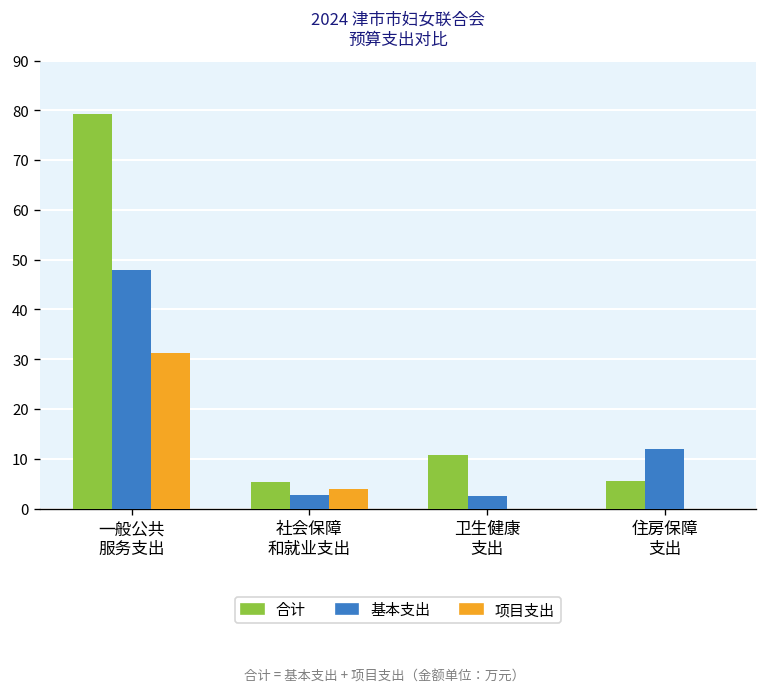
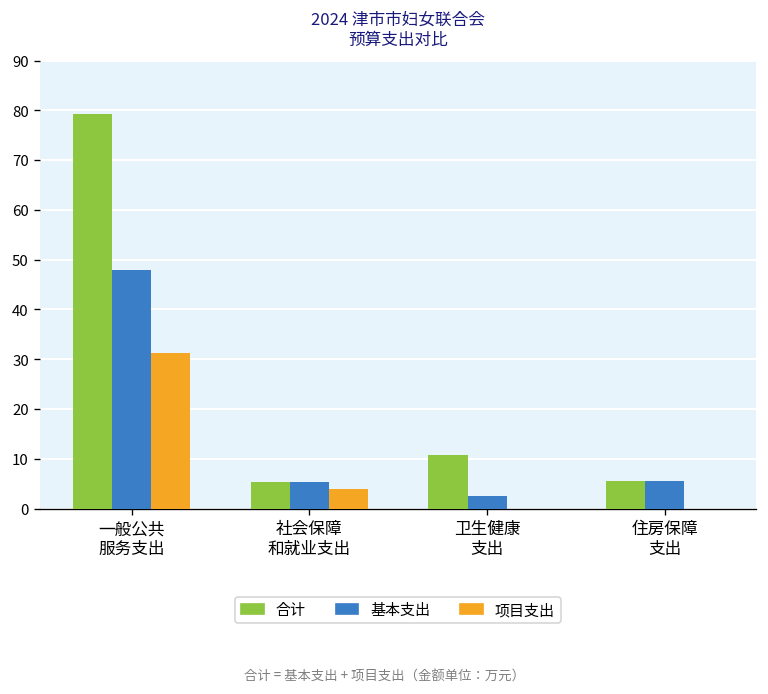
  {
    "合计": {
      "一般公共 服务支出": 79,
      "社会保障 和就业支出": 5,
      "卫生健康 支出": 11,
      "住房保障 支出": 6
    },
    "基本支出": {
      "一般公共 服务支出": 48,
-     "社会保障 和就业支出": 3,
+     "社会保障 和就业支出": 5,
      "卫生健康 支出": 2,
-     "住房保障 支出": 12
+     "住房保障 支出": 6
    },
    "项目支出": {
      "一般公共 服务支出": 31,
      "社会保障 和就业支出": 4,
      "卫生健康 支出": 0,
      "住房保障 支出": 0
    }
  }
